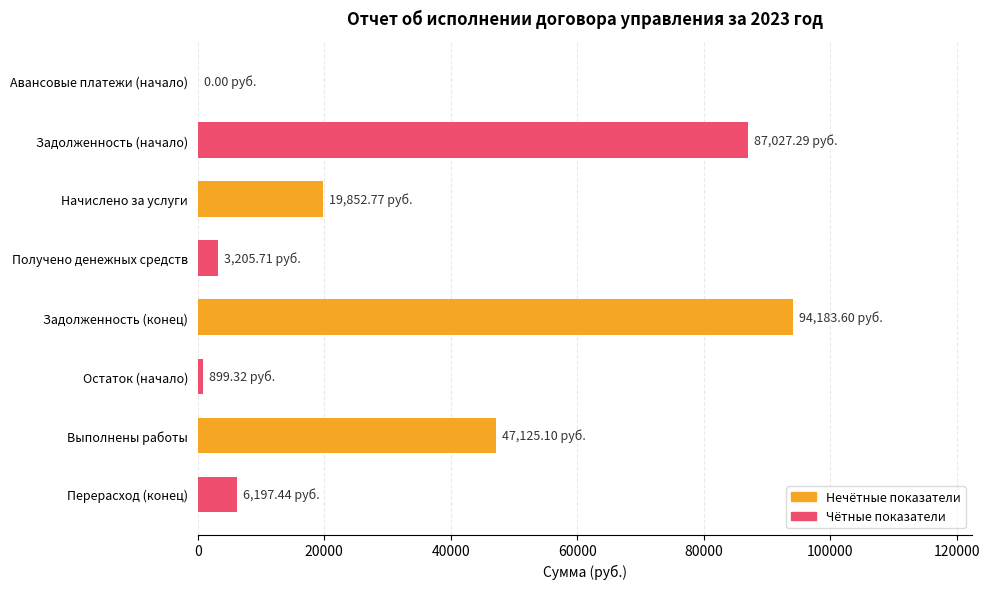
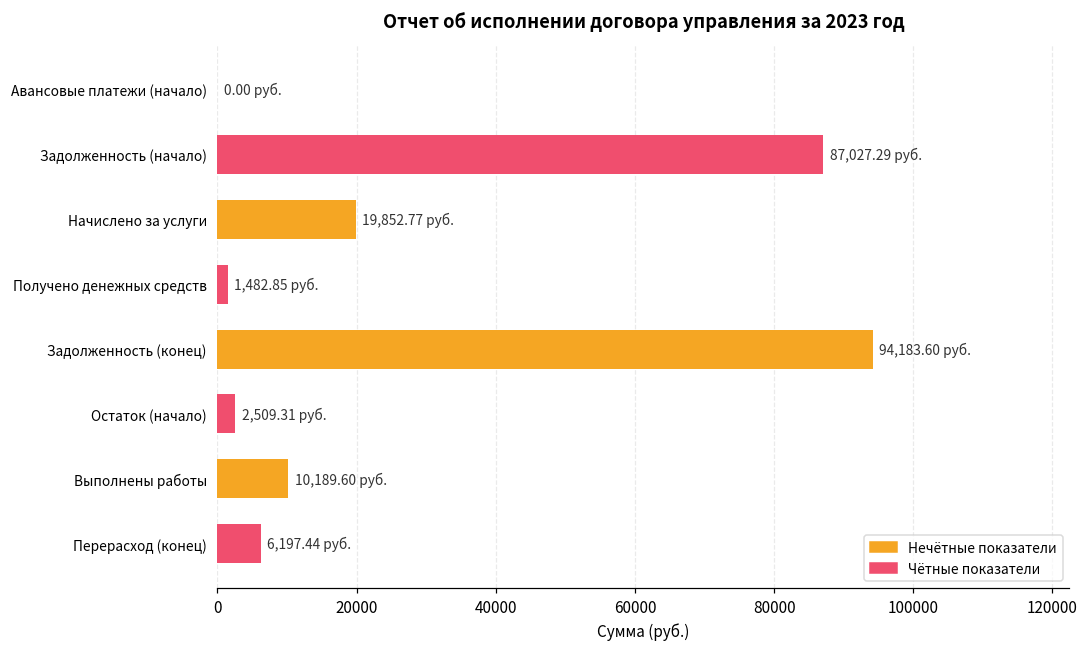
  {
    "Авансовые платежи (начало)": "0.00",
    "Задолженность (начало)": "87,027.29",
    "Начислено за услуги": "19,852.77",
-   "Получено денежных средств": "3,205.71",
+   "Получено денежных средств": "1,482.85",
    "Задолженность (конец)": "94,183.60",
-   "Остаток (начало)": "899.32",
-   "Выполнены работы": "47,125.10",
+   "Остаток (начало)": "2,509.31",
+   "Выполнены работы": "10,189.60",
    "Перерасход (конец)": "6,197.44"
  }
